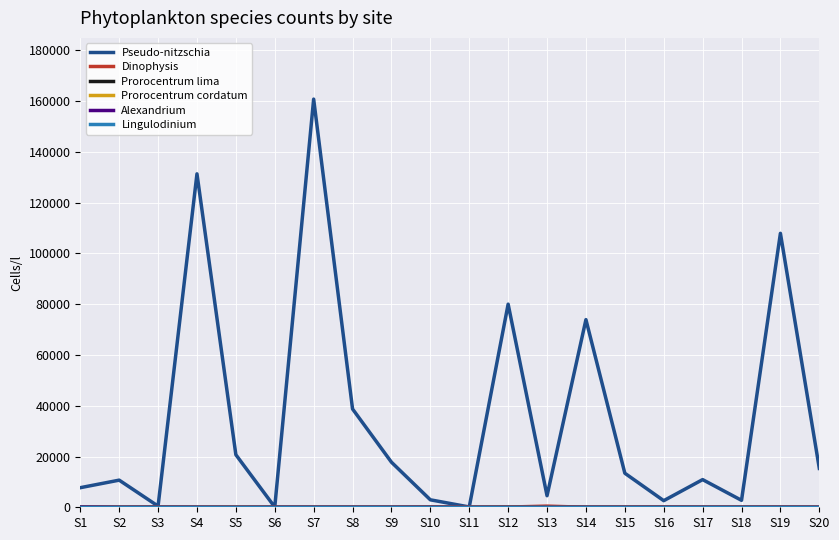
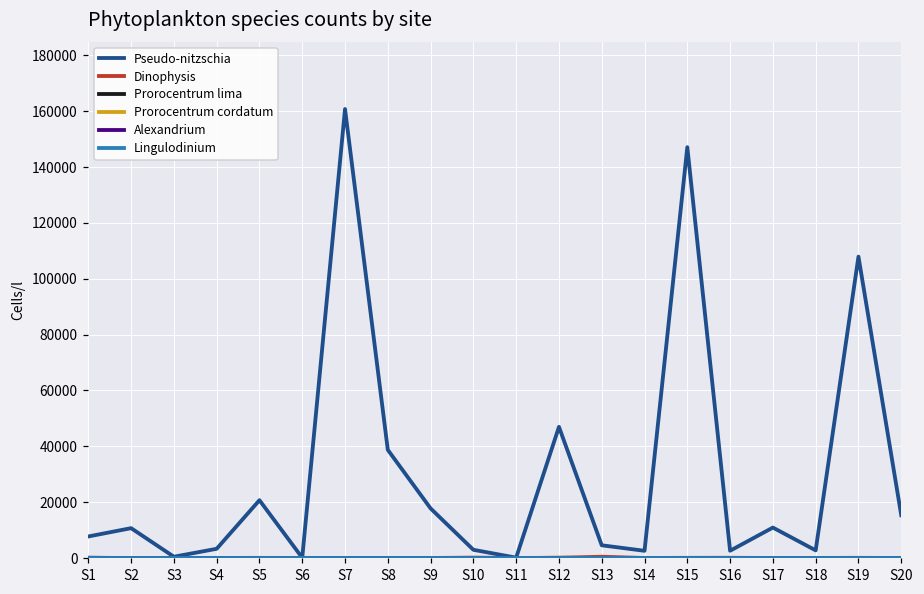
  {
    "Pseudo-nitzschia": {
      "S1": 8000,
      "S2": 11000,
-     "S4": 131000,
+     "S4": 3000,
      "S5": 21000,
      "S7": 161000,
      "S8": 39000,
      "S9": 18000,
      "S10": 3000,
-     "S12": 80000,
+     "S12": 47000,
      "S13": 5000,
-     "S14": 74000,
-     "S15": 13000,
+     "S14": 3000,
+     "S15": 147000,
      "S16": 3000,
      "S17": 11000,
      "S18": 3000,
      "S19": 108000,
      "S20": 15000
    }
  }
